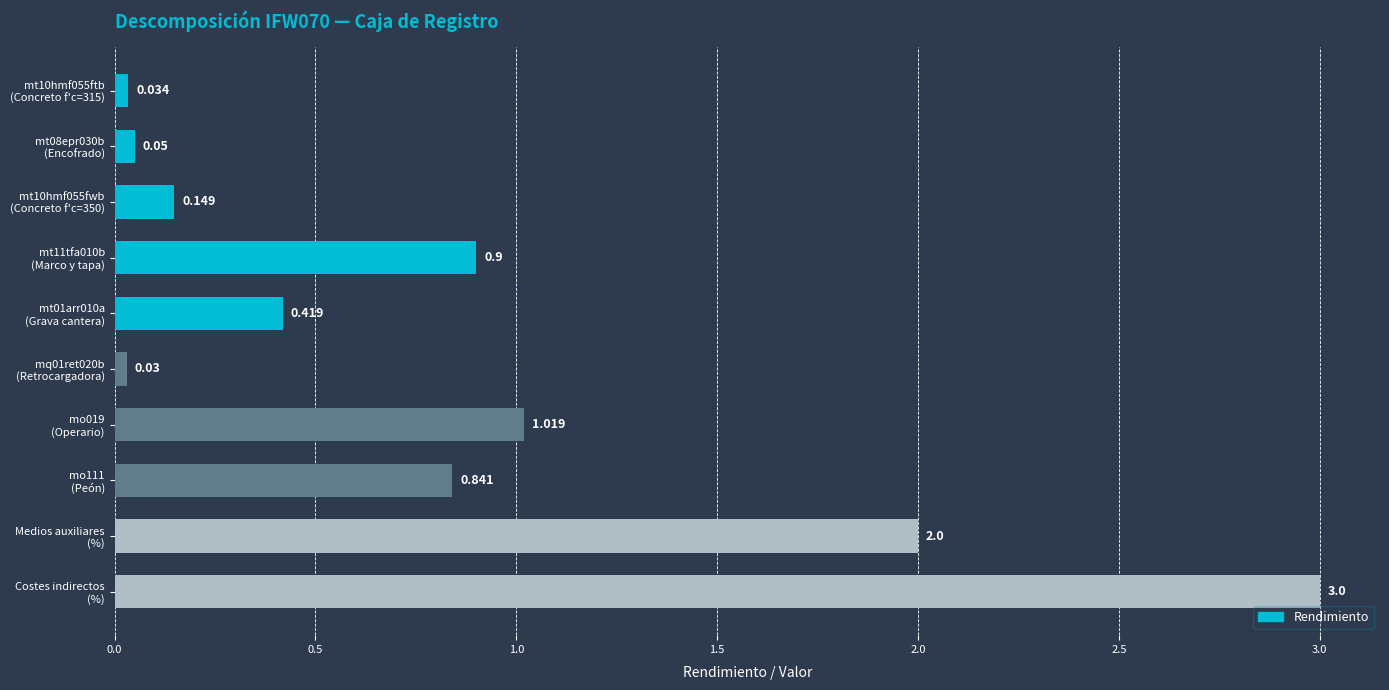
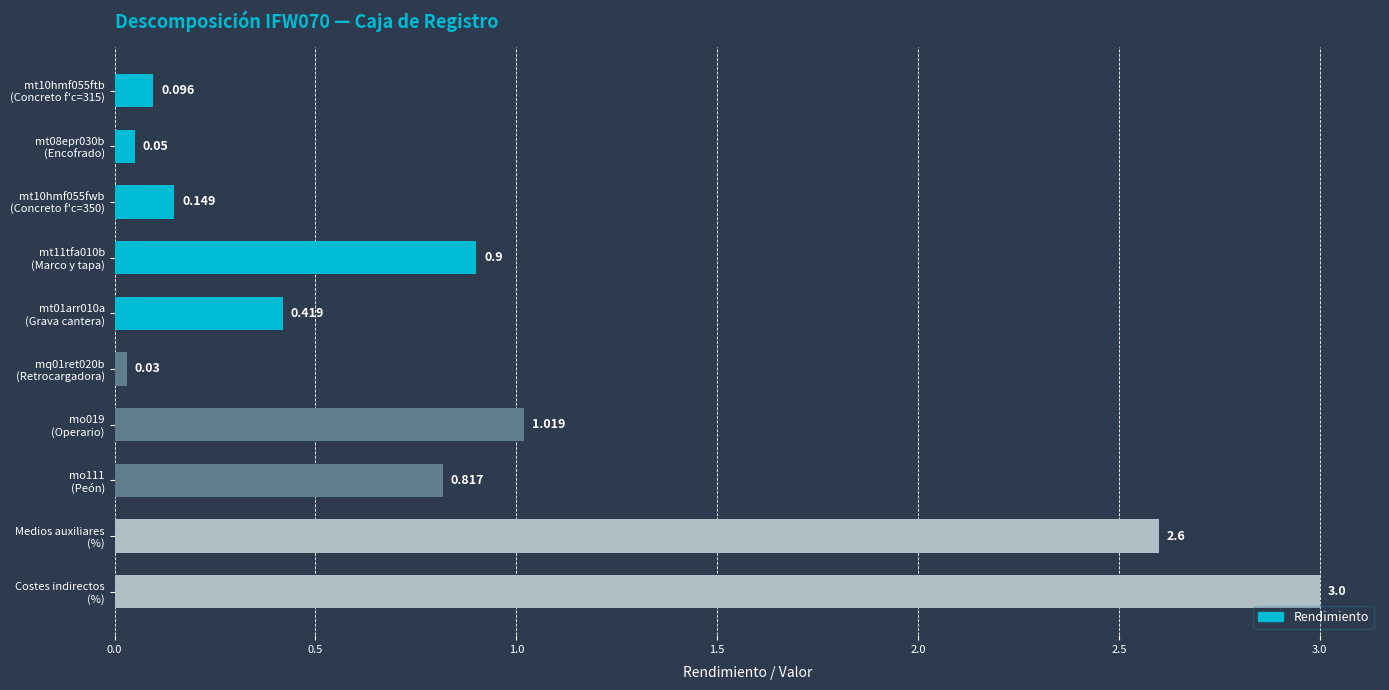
  {
-   "mt10hmf055ftb (Concreto f'c=315)": 0.034,
+   "mt10hmf055ftb (Concreto f'c=315)": 0.096,
    "mt08epr030b (Encofrado)": 0.05,
    "mt10hmf055fwb (Concreto f'c=350)": 0.149,
    "mt11tfa010b (Marco y tapa)": 0.9,
    "mt01arr010a (Grava cantera)": 0.419,
    "mq01ret020b (Retrocargadora)": 0.03,
    "mo019 (Operario)": 1.019,
-   "mo111 (Peón)": 0.841,
-   "Medios auxiliares (%)": 2.0,
+   "mo111 (Peón)": 0.817,
+   "Medios auxiliares (%)": 2.6,
    "Costes indirectos (%)": 3.0
  }
